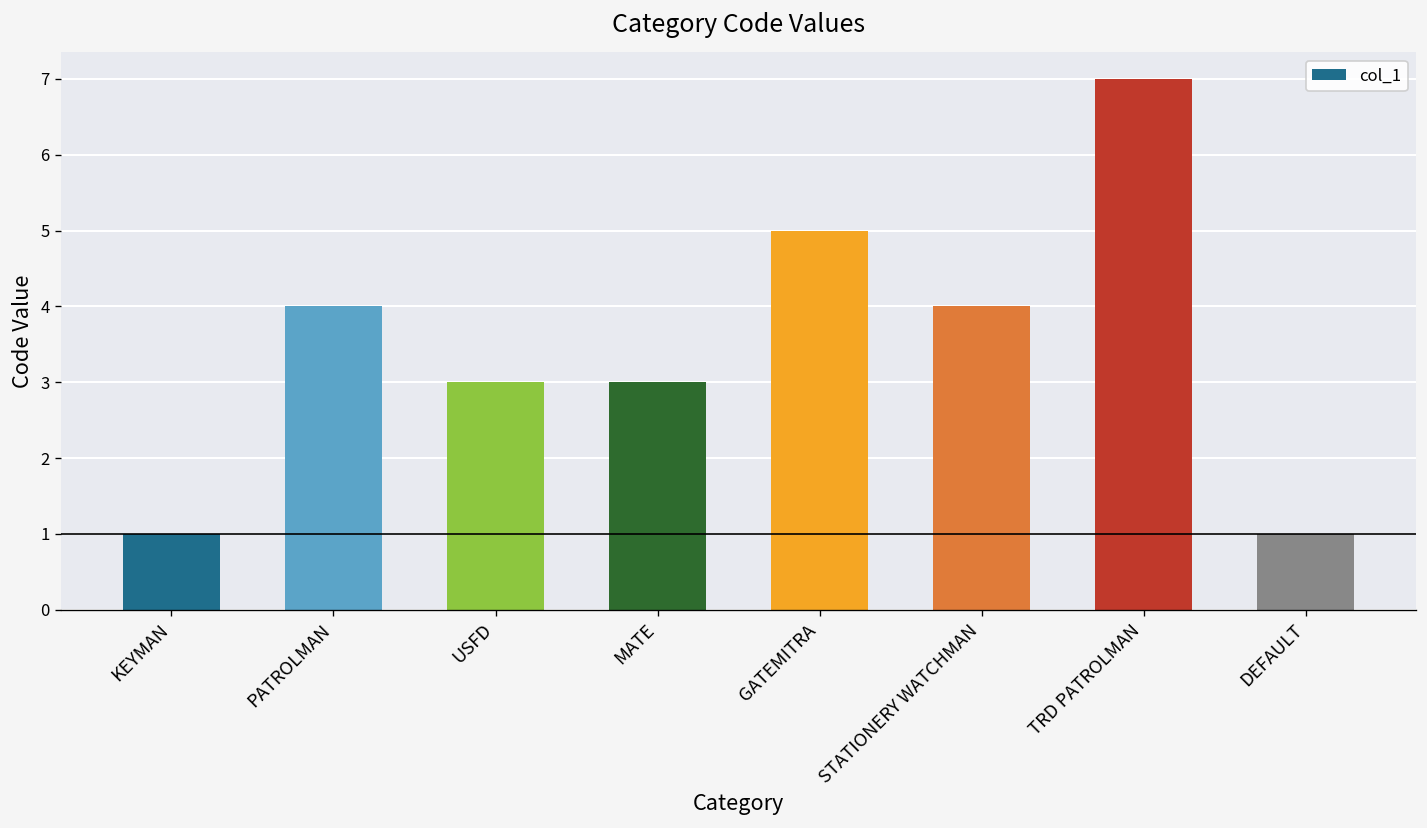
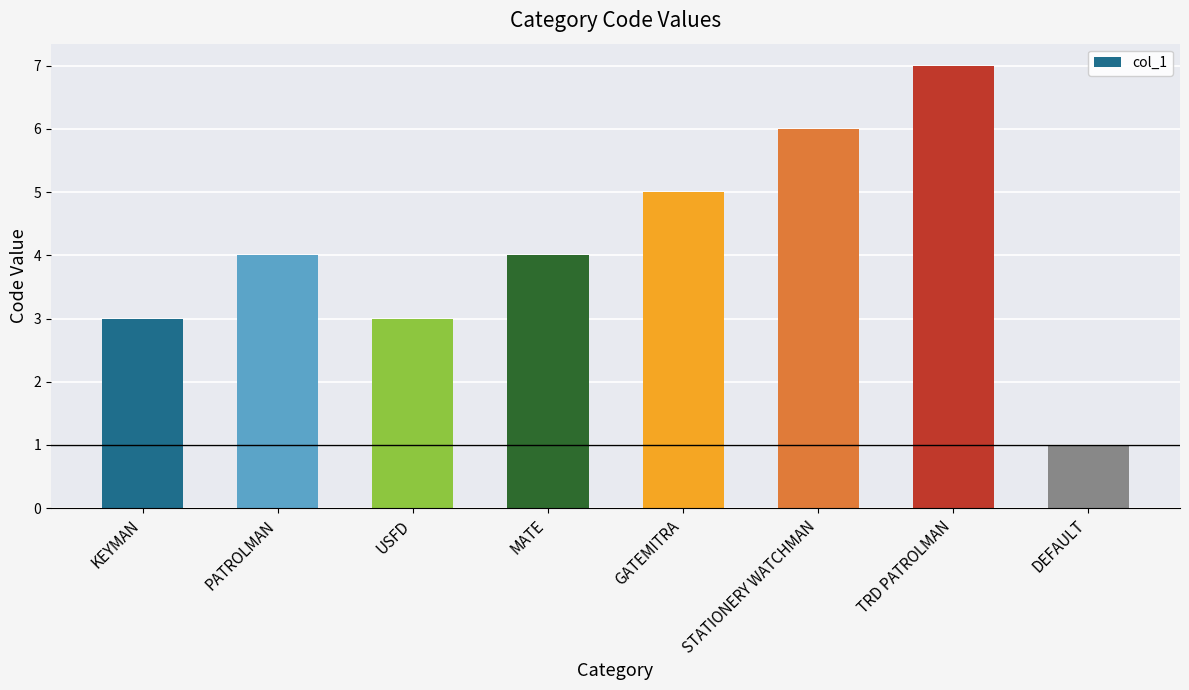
  {
-   "KEYMAN": 1,
+   "KEYMAN": 3,
    "PATROLMAN": 4,
    "USFD": 3,
-   "MATE": 3,
+   "MATE": 4,
    "GATEMITRA": 5,
-   "STATIONERY WATCHMAN": 4,
+   "STATIONERY WATCHMAN": 6,
    "TRD PATROLMAN": 7,
    "DEFAULT": 1
  }
